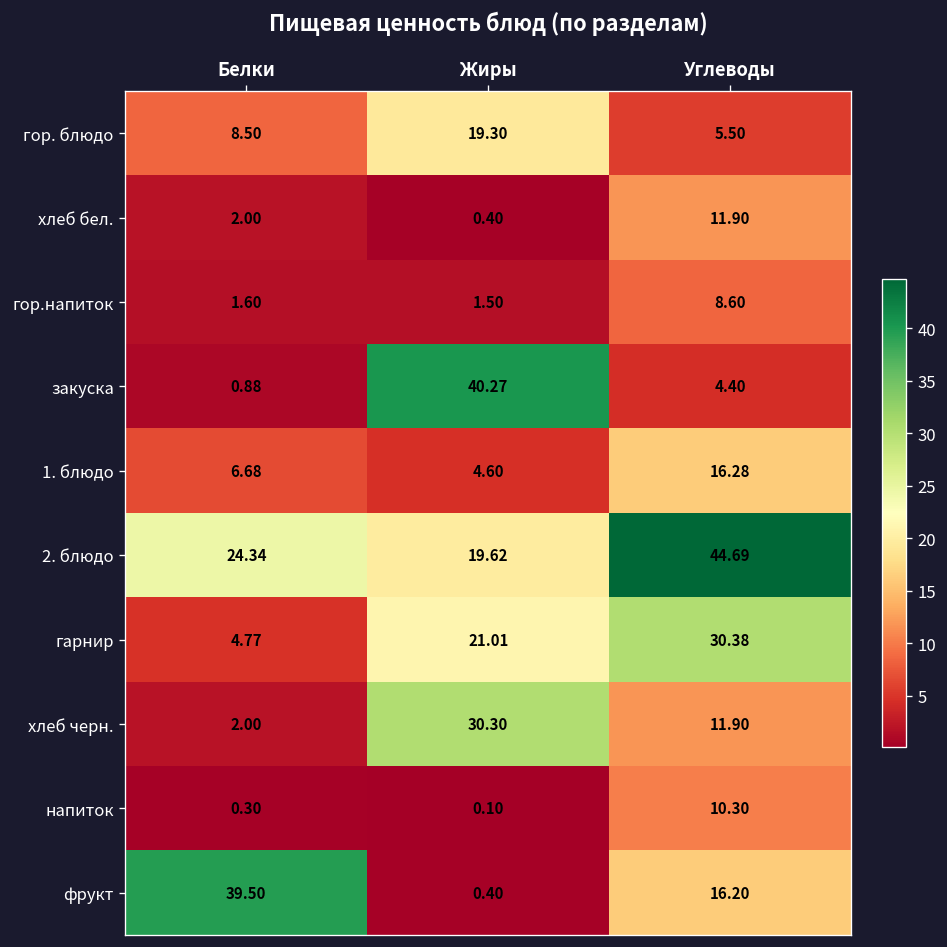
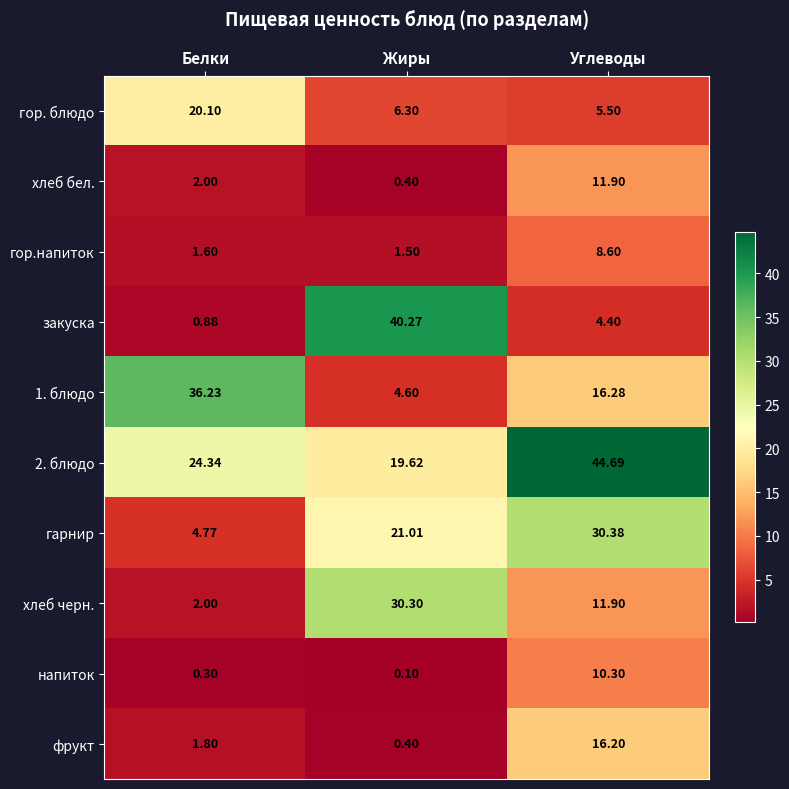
  {
    "гор. блюдо": {
-     "Белки": 8.50,
-     "Жиры": 19.30,
+     "Белки": 20.10,
+     "Жиры": 6.30,
      "Углеводы": 5.50
    },
    "хлеб бел.": {
      "Белки": 2.00,
      "Жиры": 0.40,
      "Углеводы": 11.90
    },
    "гор.напиток": {
      "Белки": 1.60,
      "Жиры": 1.50,
      "Углеводы": 8.60
    },
    "закуска": {
      "Белки": 0.88,
      "Жиры": 40.27,
      "Углеводы": 4.40
    },
    "1. блюдо": {
-     "Белки": 6.68,
+     "Белки": 36.23,
      "Жиры": 4.60,
      "Углеводы": 16.28
    },
    "2. блюдо": {
      "Белки": 24.34,
      "Жиры": 19.62,
      "Углеводы": 44.69
    },
    "гарнир": {
      "Белки": 4.77,
      "Жиры": 21.01,
      "Углеводы": 30.38
    },
    "хлеб черн.": {
      "Белки": 2.00,
      "Жиры": 30.30,
      "Углеводы": 11.90
    },
    "напиток": {
      "Белки": 0.30,
      "Жиры": 0.10,
      "Углеводы": 10.30
    },
    "фрукт": {
-     "Белки": 39.50,
+     "Белки": 1.80,
      "Жиры": 0.40,
      "Углеводы": 16.20
    }
  }
